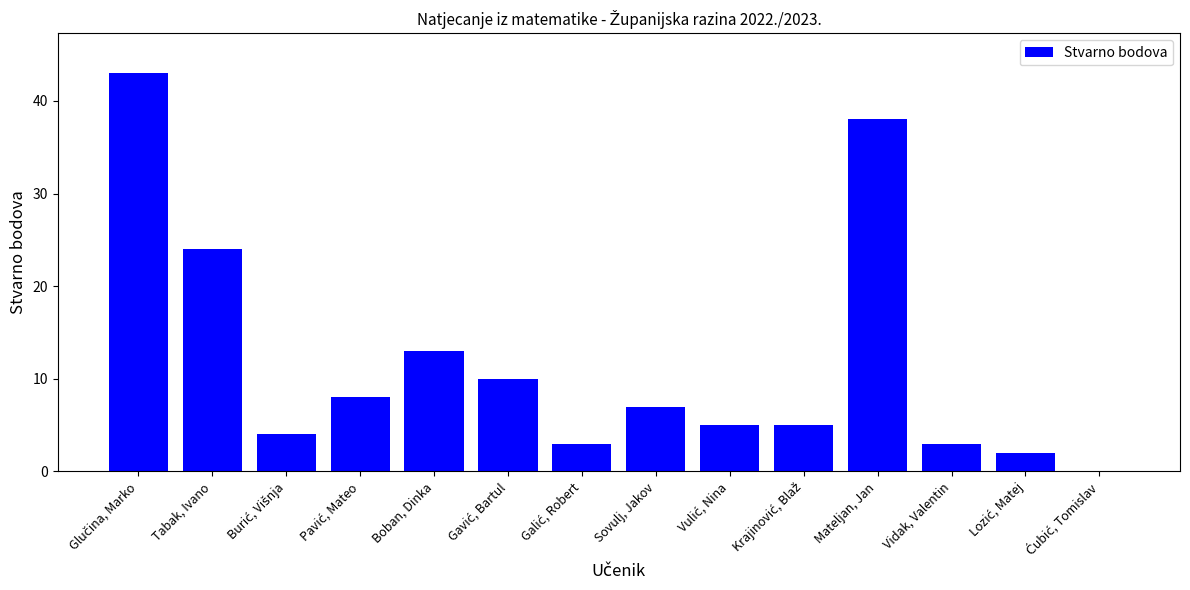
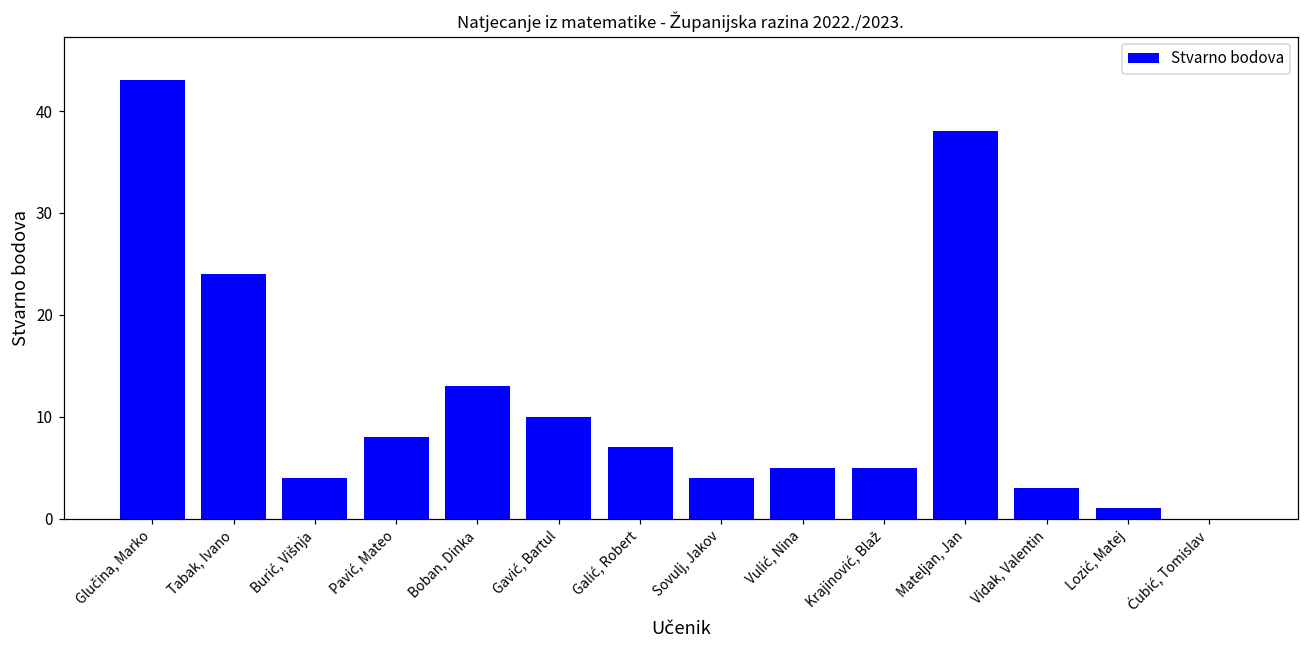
  {
    "Glučina, Marko": 43,
    "Tabak, Ivano": 24,
    "Burić, Višnja": 4,
    "Pavić, Mateo": 8,
    "Boban, Dinka": 13,
    "Gavić, Bartul": 10,
-   "Galić, Robert": 3,
-   "Sovulj, Jakov": 7,
+   "Galić, Robert": 7,
+   "Sovulj, Jakov": 4,
    "Vulić, Nina": 5,
    "Krajinović, Blaž": 5,
    "Mateljan, Jan": 38,
    "Vidak, Valentin": 3,
-   "Lozić, Matej": 2,
+   "Lozić, Matej": 1,
    "Ćubić, Tomislav": 0
  }
